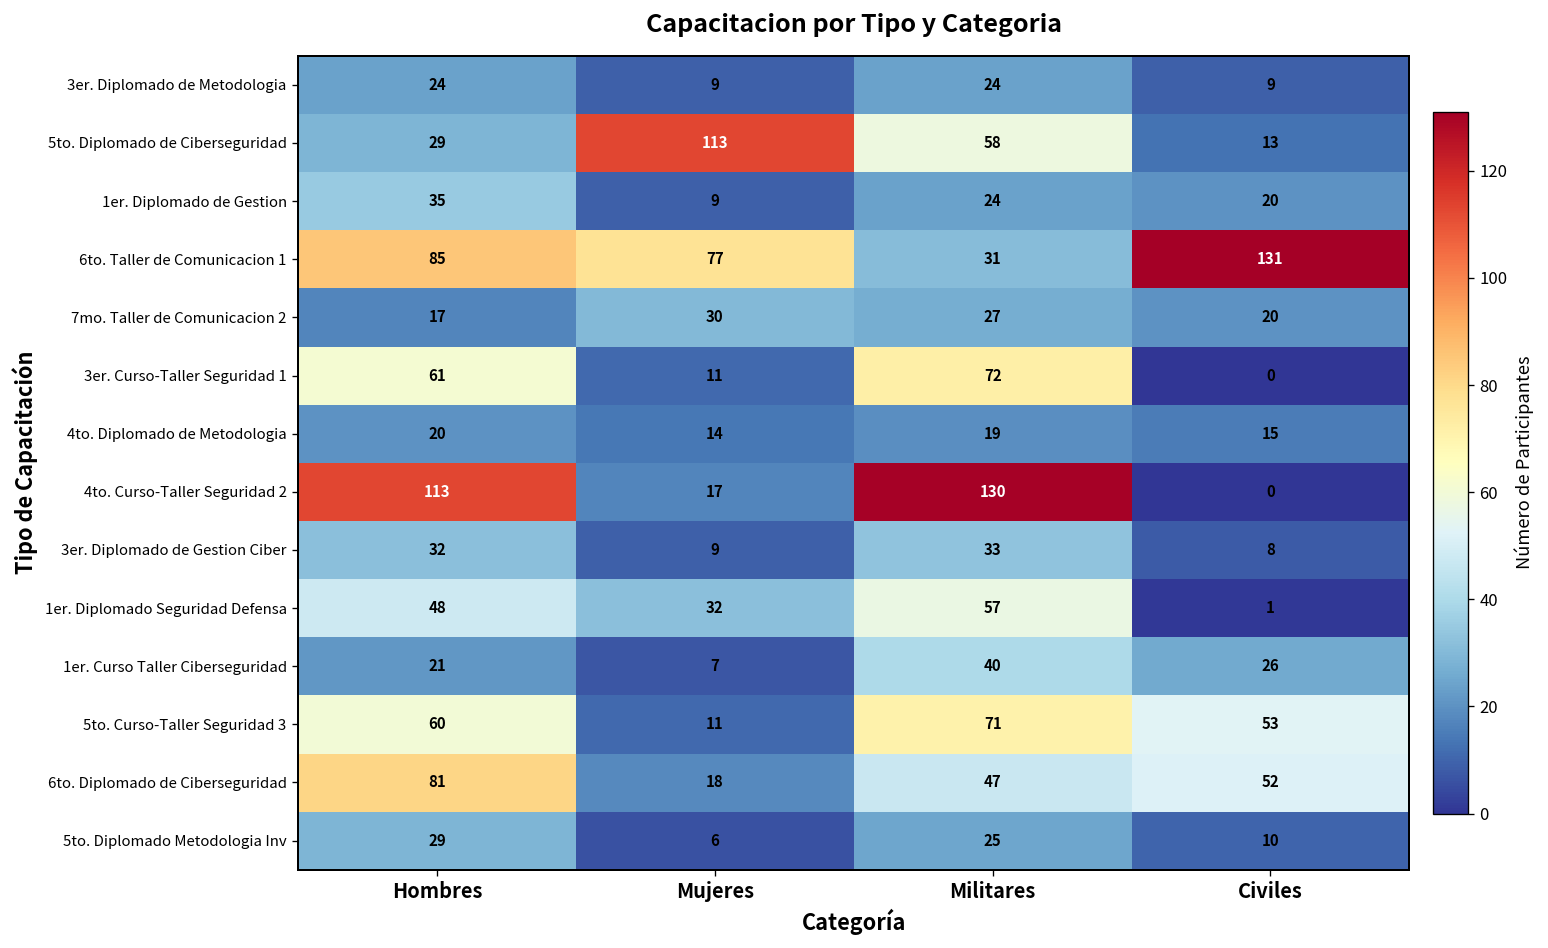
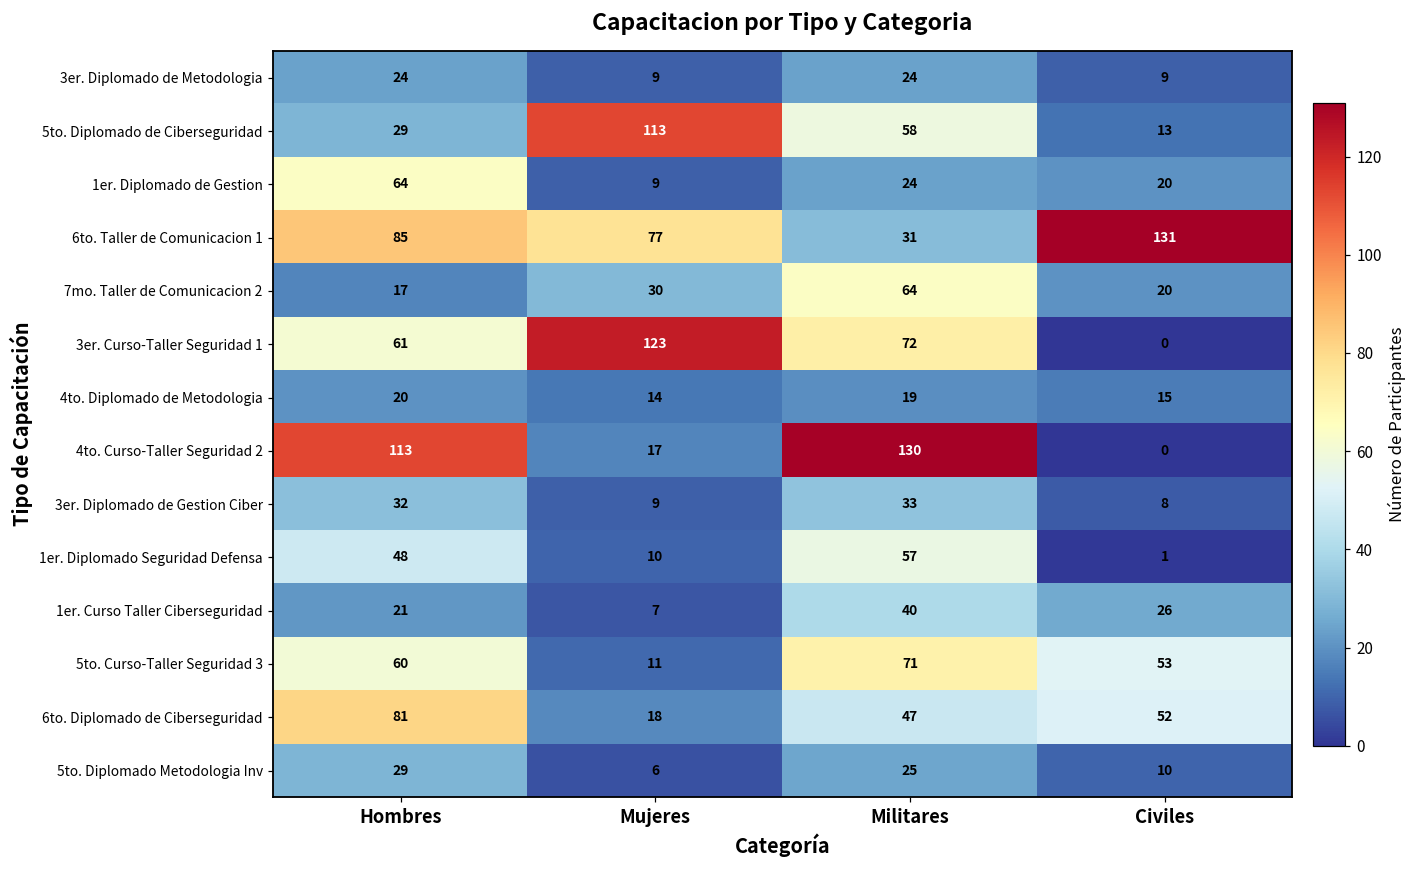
  {
    "3er. Diplomado de Metodologia": {
      "Hombres": 24,
      "Mujeres": 9,
      "Militares": 24,
      "Civiles": 9
    },
    "5to. Diplomado de Ciberseguridad": {
      "Hombres": 29,
      "Mujeres": 113,
      "Militares": 58,
      "Civiles": 13
    },
    "1er. Diplomado de Gestion": {
-     "Hombres": 35,
+     "Hombres": 64,
      "Mujeres": 9,
      "Militares": 24,
      "Civiles": 20
    },
    "6to. Taller de Comunicacion 1": {
      "Hombres": 85,
      "Mujeres": 77,
      "Militares": 31,
      "Civiles": 131
    },
    "7mo. Taller de Comunicacion 2": {
      "Hombres": 17,
      "Mujeres": 30,
-     "Militares": 27,
+     "Militares": 64,
      "Civiles": 20
    },
    "3er. Curso-Taller Seguridad 1": {
      "Hombres": 61,
-     "Mujeres": 11,
+     "Mujeres": 123,
      "Militares": 72,
      "Civiles": 0
    },
    "4to. Diplomado de Metodologia": {
      "Hombres": 20,
      "Mujeres": 14,
      "Militares": 19,
      "Civiles": 15
    },
    "4to. Curso-Taller Seguridad 2": {
      "Hombres": 113,
      "Mujeres": 17,
      "Militares": 130,
      "Civiles": 0
    },
    "3er. Diplomado de Gestion Ciber": {
      "Hombres": 32,
      "Mujeres": 9,
      "Militares": 33,
      "Civiles": 8
    },
    "1er. Diplomado Seguridad Defensa": {
      "Hombres": 48,
-     "Mujeres": 32,
+     "Mujeres": 10,
      "Militares": 57,
      "Civiles": 1
    },
    "1er. Curso Taller Ciberseguridad": {
      "Hombres": 21,
      "Mujeres": 7,
      "Militares": 40,
      "Civiles": 26
    },
    "5to. Curso-Taller Seguridad 3": {
      "Hombres": 60,
      "Mujeres": 11,
      "Militares": 71,
      "Civiles": 53
    },
    "6to. Diplomado de Ciberseguridad": {
      "Hombres": 81,
      "Mujeres": 18,
      "Militares": 47,
      "Civiles": 52
    },
    "5to. Diplomado Metodologia Inv": {
      "Hombres": 29,
      "Mujeres": 6,
      "Militares": 25,
      "Civiles": 10
    }
  }
